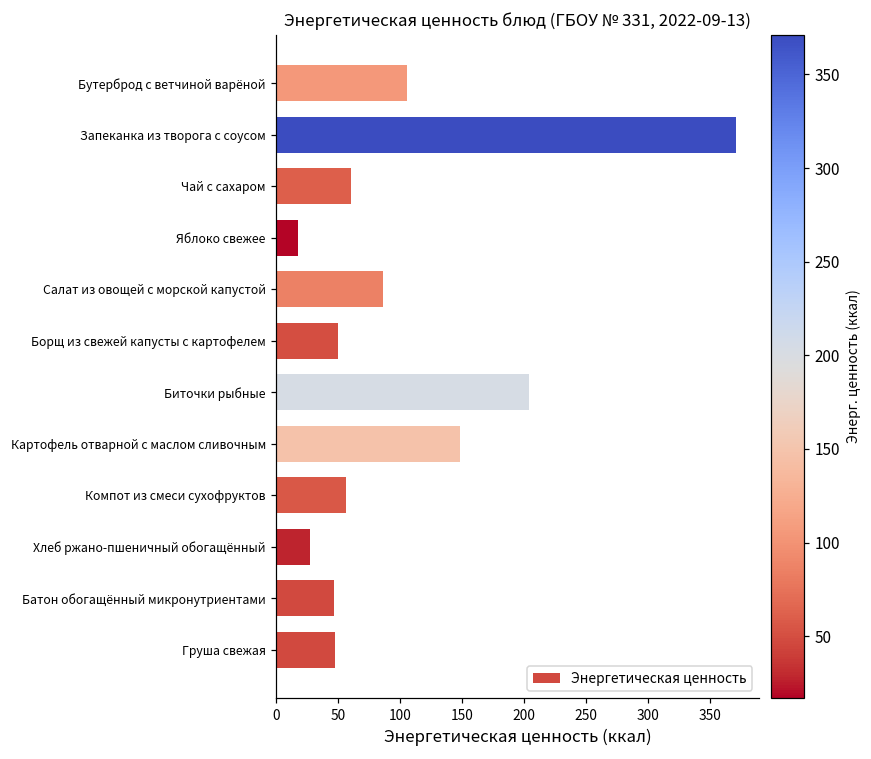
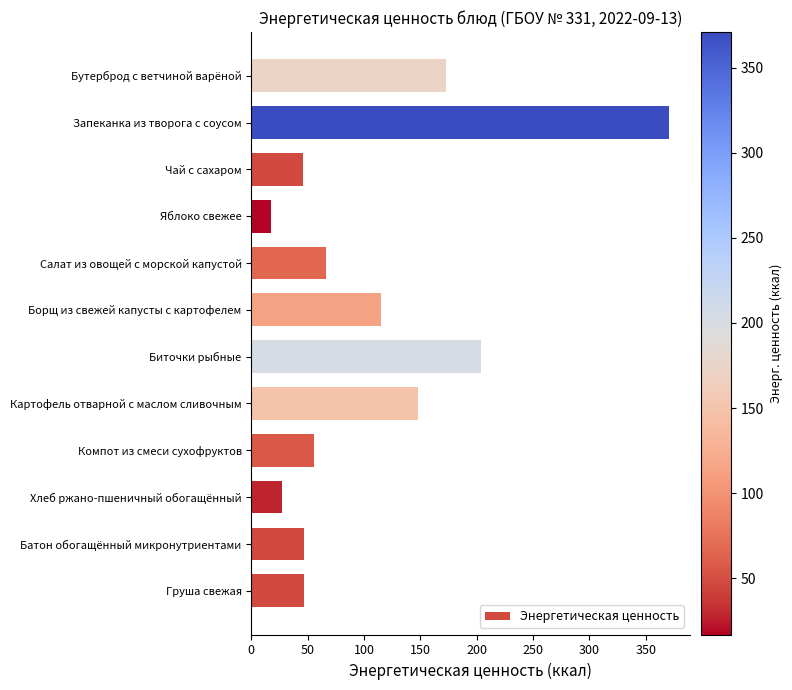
  {
-   "Бутерброд с ветчиной варёной": 105,
+   "Бутерброд с ветчиной варёной": 173,
    "Запеканка из творога с соусом": 371,
-   "Чай с сахаром": 60,
+   "Чай с сахаром": 46,
    "Яблоко свежее": 17,
-   "Салат из овощей с морской капустой": 86,
-   "Борщ из свежей капусты с картофелем": 50,
+   "Салат из овощей с морской капустой": 67,
+   "Борщ из свежей капусты с картофелем": 115,
    "Биточки рыбные": 203,
    "Картофель отварной с маслом сливочным": 148,
    "Компот из смеси сухофруктов": 56,
    "Хлеб ржано-пшеничный обогащённый": 27,
    "Батон обогащённый микронутриентами": 46,
    "Груша свежая": 47
  }
